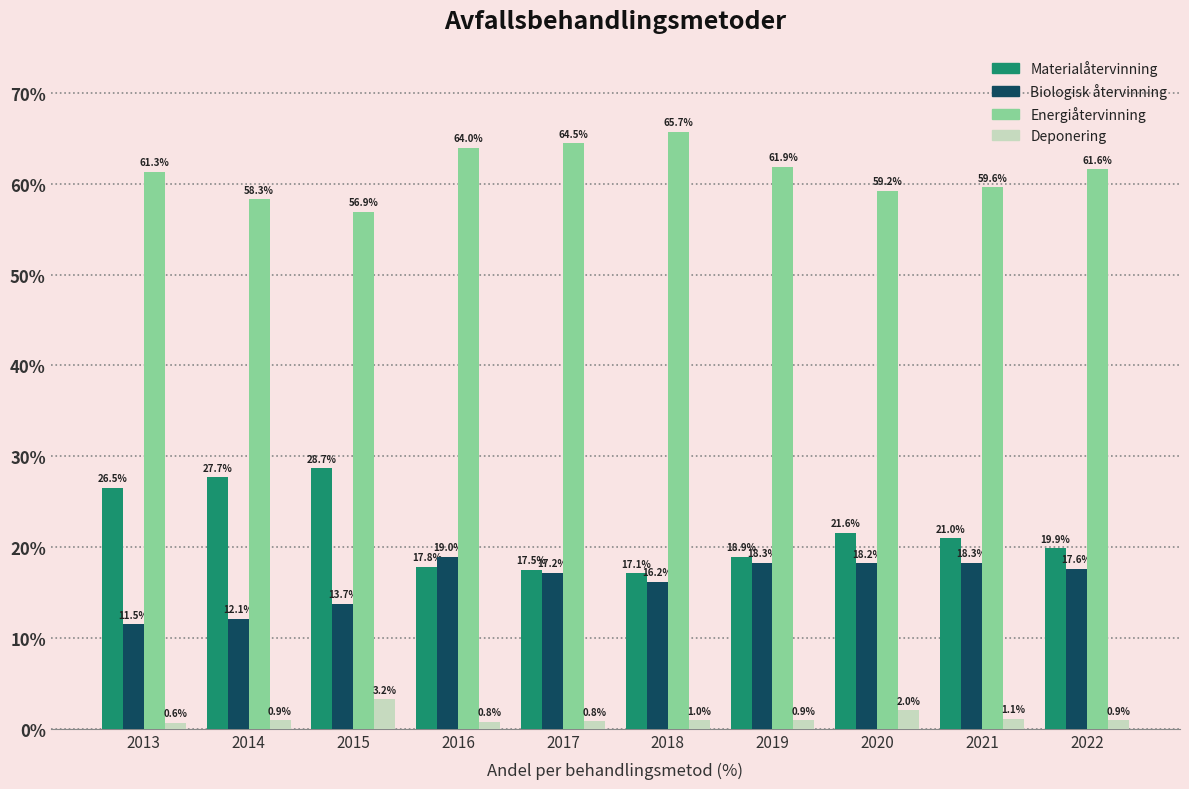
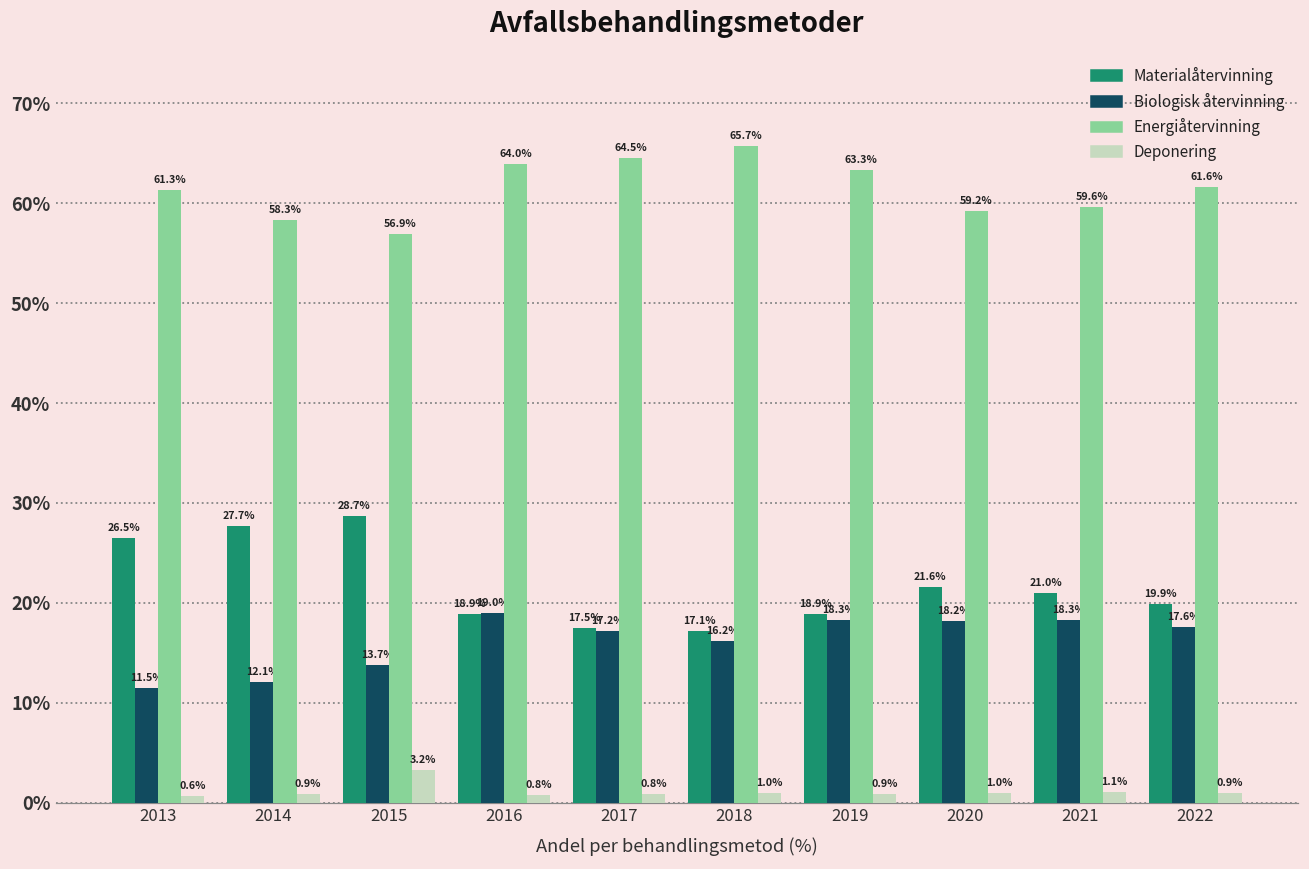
  {
    "Materialåtervinning": {
      "2013": "26.5%",
      "2014": "27.7%",
      "2015": "28.7%",
-     "2016": "17.8%",
+     "2016": "18.9%",
      "2018": "17.1%",
      "2019": "18.9%",
      "2020": "21.6%",
      "2021": "21.0%",
      "2022": "19.9%"
    },
    "Biologisk återvinning": {
      "2013": "11.5%",
      "2014": "12.1%",
      "2015": "13.7%",
      "2018": "16.2%",
      "2019": "18.3%",
      "2020": "18.2%",
      "2021": "18.3%",
      "2022": "17.6%"
    },
    "Energiåtervinning": {
      "2013": "61.3%",
      "2014": "58.3%",
      "2015": "56.9%",
      "2016": "64.0%",
      "2017": "64.5%",
      "2018": "65.7%",
-     "2019": "61.9%",
+     "2019": "63.3%",
      "2020": "59.2%",
      "2021": "59.6%",
      "2022": "61.6%"
    },
    "Deponering": {
      "2013": "0.6%",
      "2014": "0.9%",
      "2015": "3.2%",
      "2016": "0.8%",
      "2017": "0.8%",
      "2018": "1.0%",
      "2019": "0.9%",
-     "2020": "2.0%",
+     "2020": "1.0%",
      "2021": "1.1%",
      "2022": "0.9%"
    }
  }
